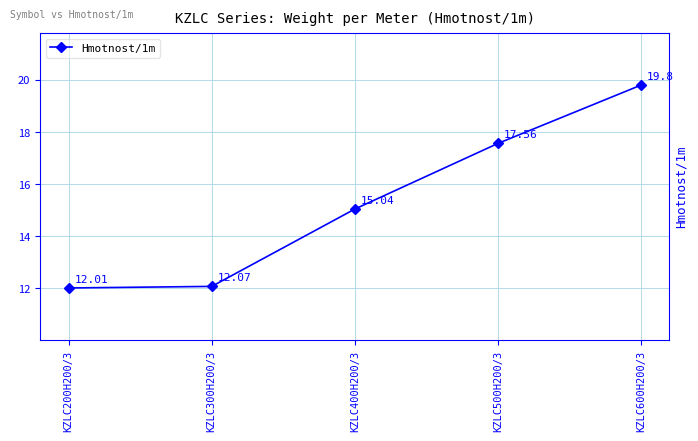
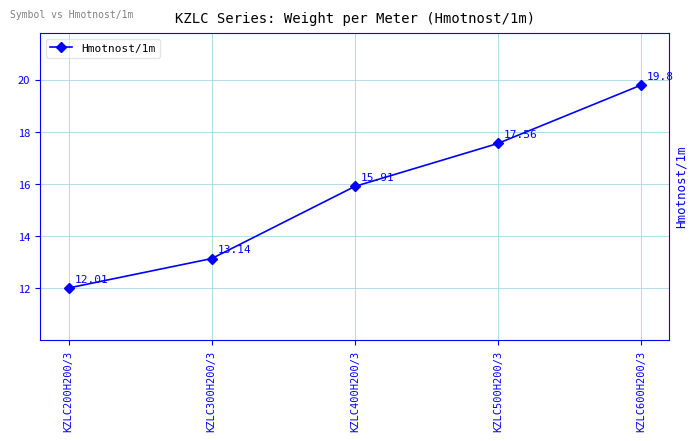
  {
    "KZLC200H200/3": 12.01,
-   "KZLC300H200/3": 12.07,
-   "KZLC400H200/3": 15.04,
+   "KZLC300H200/3": 13.14,
+   "KZLC400H200/3": 15.91,
    "KZLC500H200/3": 17.56,
    "KZLC600H200/3": 19.8
  }
